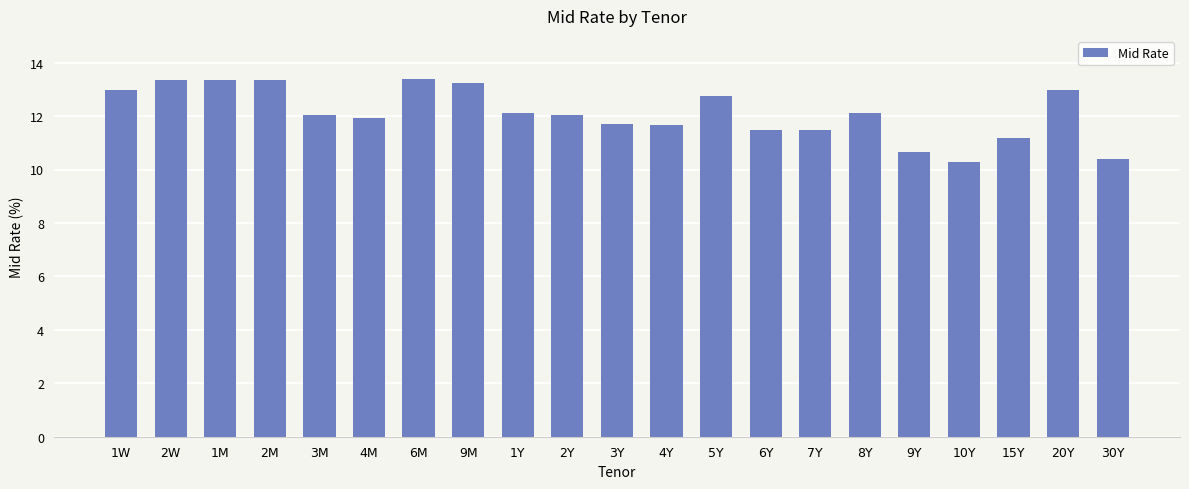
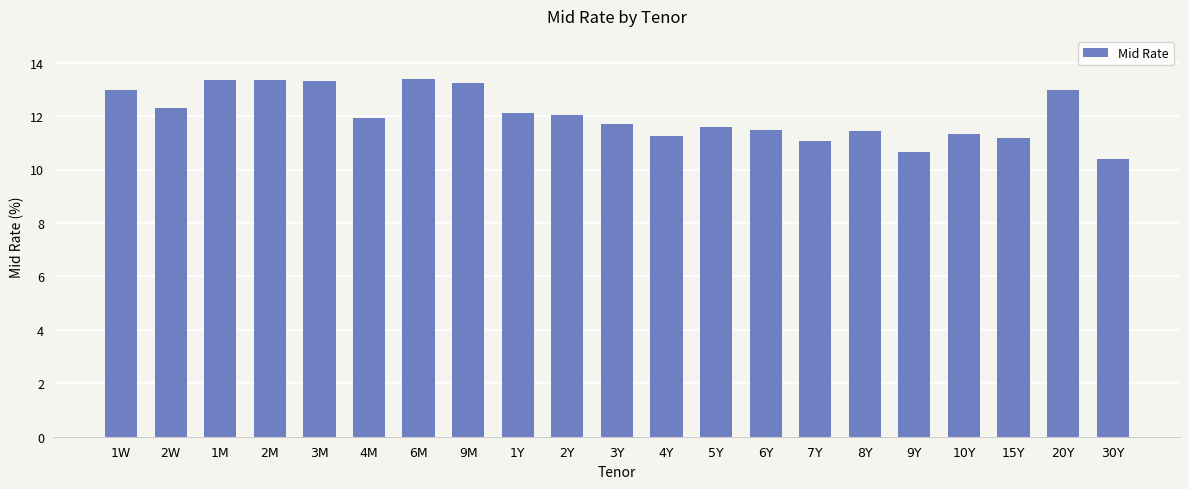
  {
    "1W": 13.0,
-   "2W": 13.4,
+   "2W": 12.3,
    "1M": 13.4,
    "2M": 13.3,
-   "3M": 12.0,
+   "3M": 13.3,
    "4M": 11.9,
    "6M": 13.4,
    "9M": 13.2,
    "1Y": 12.1,
    "2Y": 12.1,
    "3Y": 11.7,
-   "4Y": 11.7,
-   "5Y": 12.8,
+   "4Y": 11.2,
+   "5Y": 11.6,
    "6Y": 11.5,
-   "7Y": 11.5,
-   "8Y": 12.1,
+   "7Y": 11.1,
+   "8Y": 11.4,
    "9Y": 10.6,
-   "10Y": 10.3,
+   "10Y": 11.3,
    "15Y": 11.2,
    "20Y": 13.0,
    "30Y": 10.4
  }
